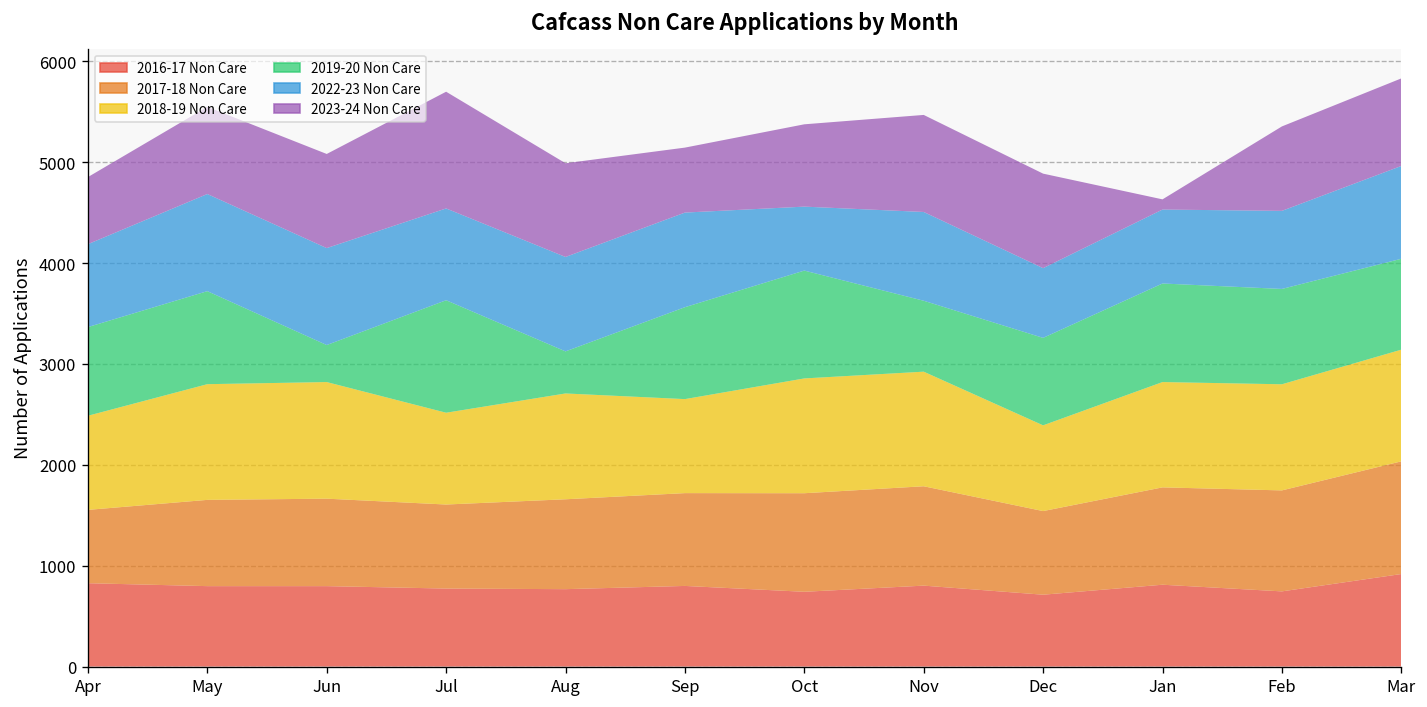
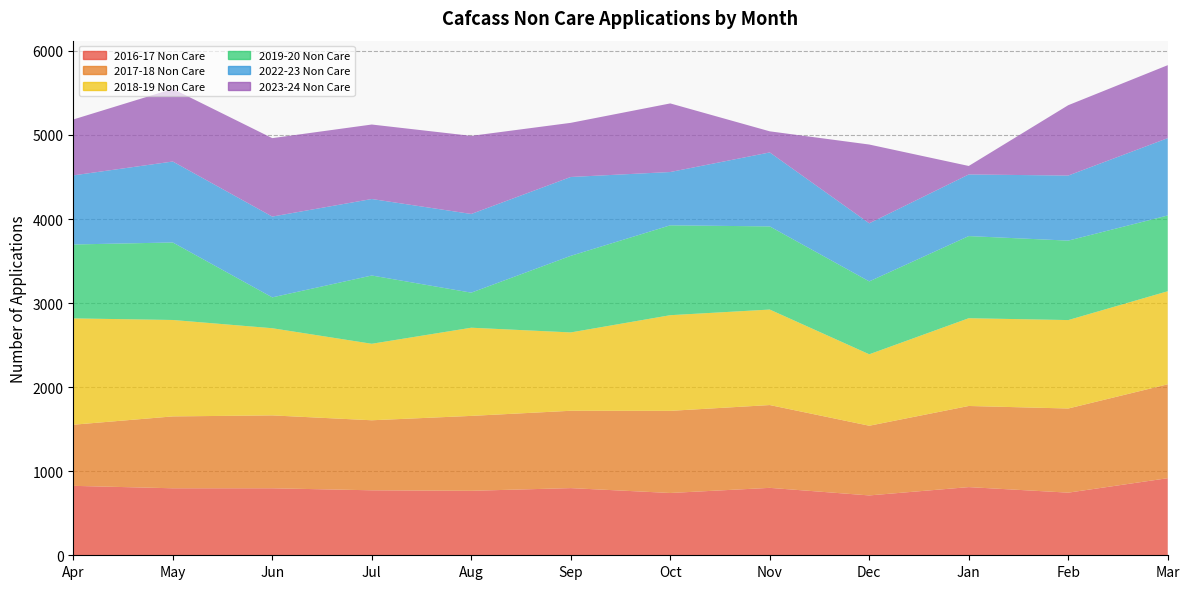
  {
    "2018-19 Non Care": {
-     "Apr": 900,
+     "Apr": 1300,
      "May": 1100,
-     "Jun": 1200,
+     "Jun": 1000,
      "Jul": 900,
      "Aug": 1000,
      "Sep": 900,
      "Oct": 1100,
      "Nov": 1100,
      "Dec": 900,
      "Jan": 1000,
      "Feb": 1100,
      "Mar": 1100
    },
    "2019-20 Non Care": {
      "Apr": 900,
      "May": 900,
      "Jun": 400,
-     "Jul": 1100,
+     "Jul": 800,
      "Aug": 400,
      "Sep": 900,
      "Oct": 1100,
-     "Nov": 700,
+     "Nov": 1000,
      "Dec": 900,
      "Jan": 1000,
      "Feb": 900,
      "Mar": 900
    },
    "2022-23 Non Care": {
      "Apr": 800,
      "May": 1000,
      "Jun": 1000,
      "Jul": 900,
      "Aug": 900,
      "Sep": 900,
      "Oct": 600,
      "Nov": 900,
      "Dec": 700,
      "Jan": 700,
      "Feb": 800,
      "Mar": 900
    },
    "2023-24 Non Care": {
      "Apr": 700,
      "Jun": 900,
-     "Jul": 1200,
+     "Jul": 900,
      "Aug": 900,
      "Sep": 600,
      "Oct": 800,
-     "Nov": 1000,
+     "Nov": 300,
      "Dec": 900,
      "Jan": 100,
      "Feb": 800,
      "Mar": 900
    }
  }
